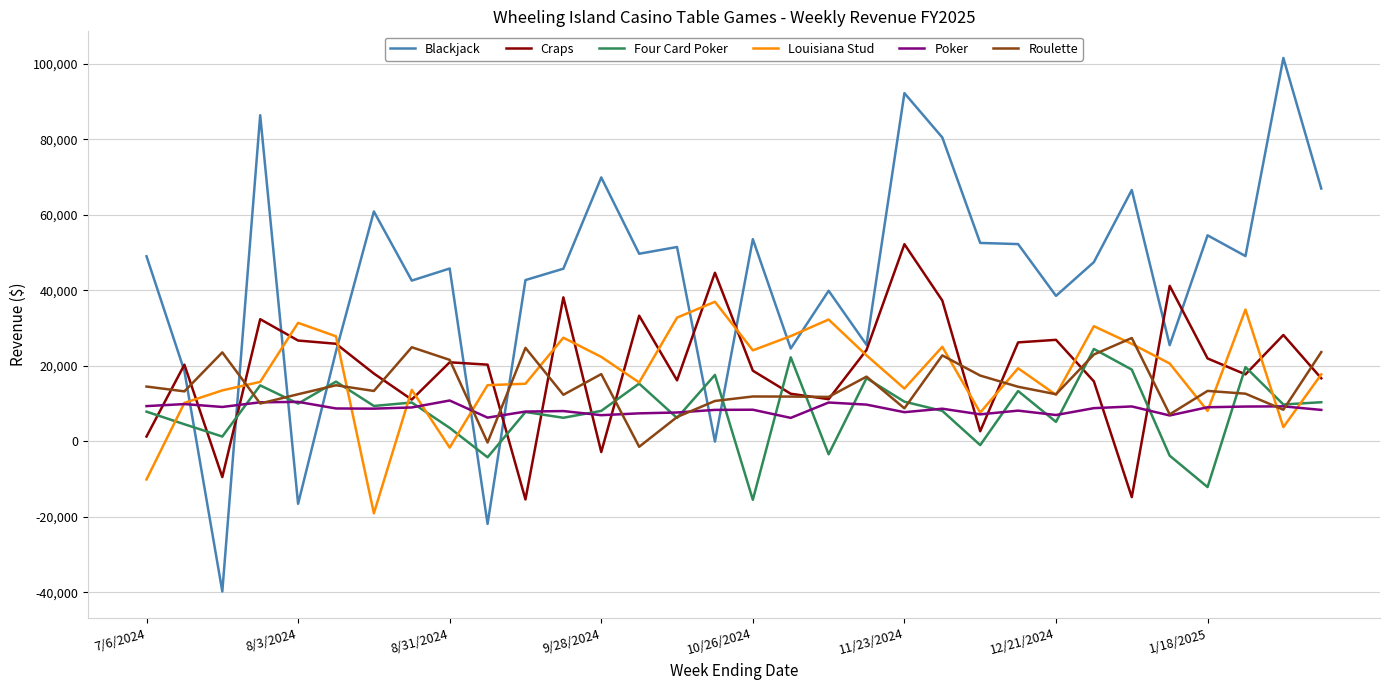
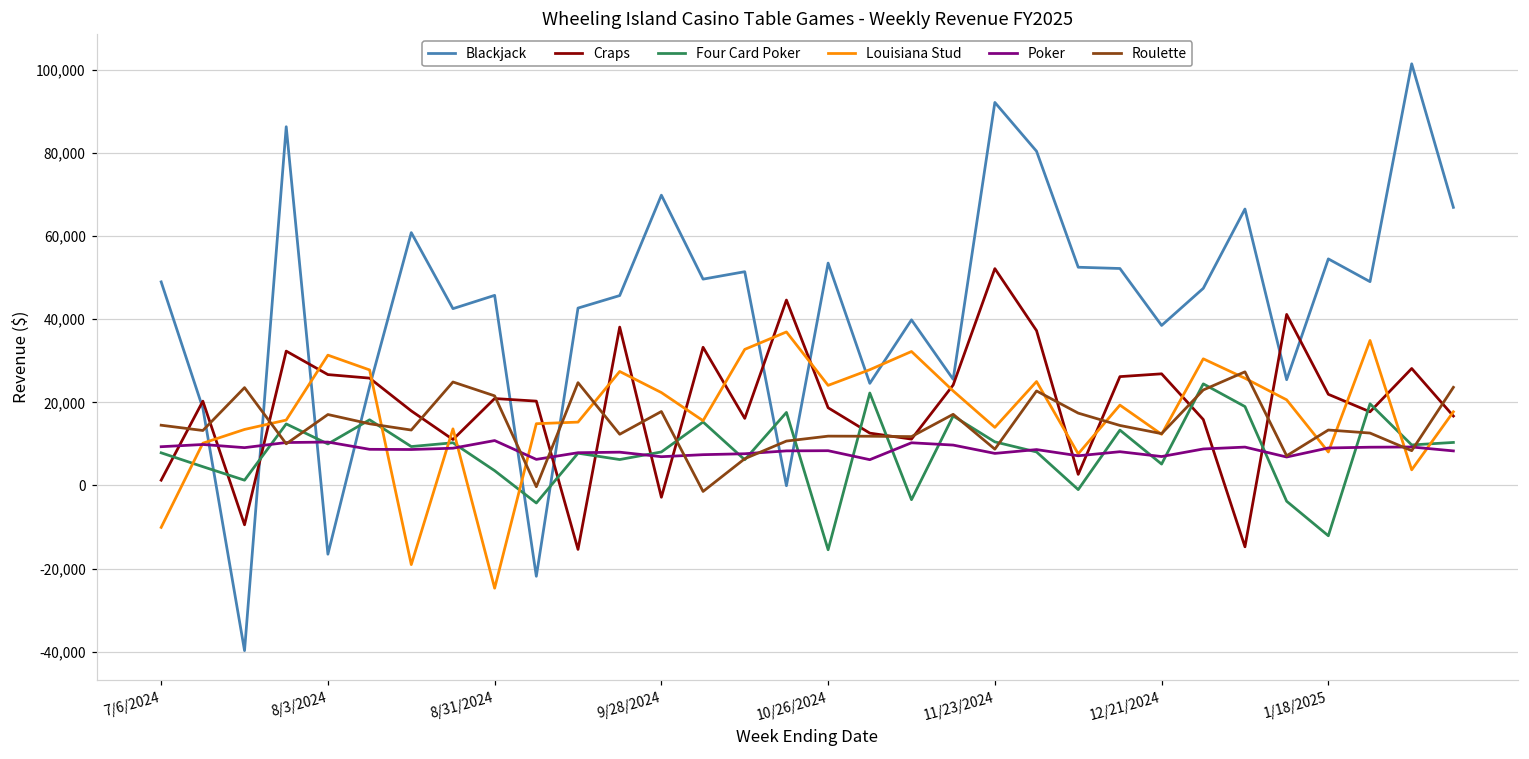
  {
    "Blackjack": {
      "7/6/2024": "49,000",
      "8/3/2024": "-17,000",
      "8/31/2024": "46,000",
      "9/28/2024": "70,000",
      "10/26/2024": "54,000",
      "11/23/2024": "92,000",
      "12/21/2024": "39,000",
      "1/18/2025": "55,000"
    },
    "Craps": {
      "7/6/2024": "1,000",
      "8/3/2024": "27,000",
      "9/28/2024": "-3,000",
      "10/26/2024": "19,000",
      "11/23/2024": "52,000",
      "12/21/2024": "27,000",
      "1/18/2025": "22,000"
    },
    "Four Card Poker": {
      "7/6/2024": "8,000",
      "8/31/2024": "4,000",
      "9/28/2024": "8,000",
      "10/26/2024": "-15,000",
      "11/23/2024": "10,000",
      "12/21/2024": "5,000",
      "1/18/2025": "-12,000"
    },
    "Louisiana Stud": {
      "7/6/2024": "-10,000",
      "8/3/2024": "31,000",
-     "8/31/2024": "-2,000",
+     "8/31/2024": "-25,000",
      "9/28/2024": "22,000",
      "10/26/2024": "24,000",
      "11/23/2024": "14,000",
      "1/18/2025": "8,000"
    },
    "Poker": {
      "7/6/2024": "9,000",
      "8/31/2024": "11,000",
      "9/28/2024": "7,000",
      "10/26/2024": "8,000",
      "11/23/2024": "8,000",
      "12/21/2024": "7,000",
      "1/18/2025": "9,000"
    },
    "Roulette": {
      "7/6/2024": "14,000",
-     "8/3/2024": "12,000",
+     "8/3/2024": "17,000",
      "9/28/2024": "18,000",
      "10/26/2024": "12,000",
      "11/23/2024": "9,000",
      "1/18/2025": "13,000"
    }
  }
